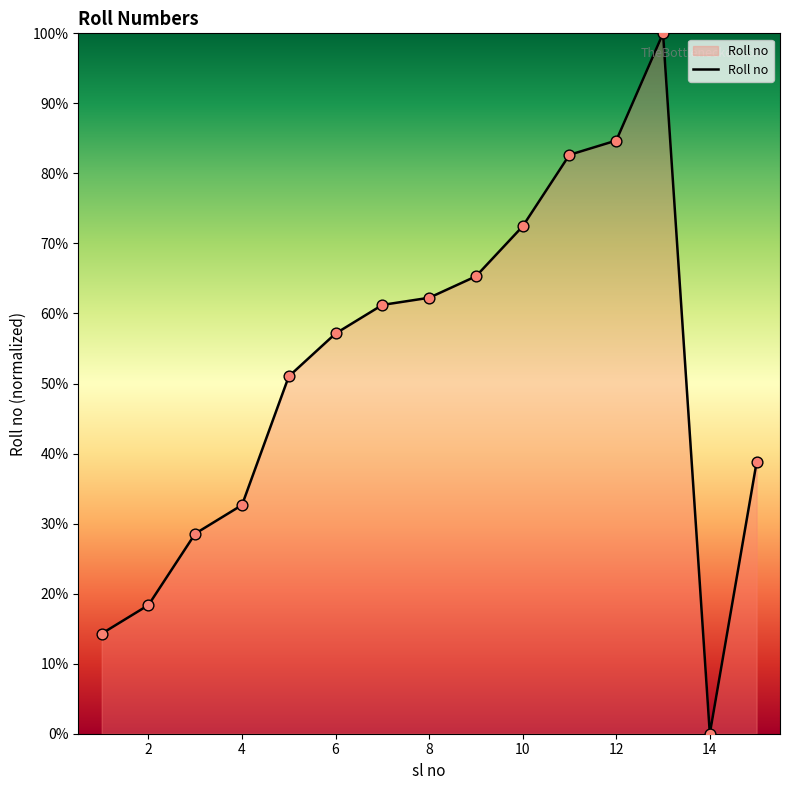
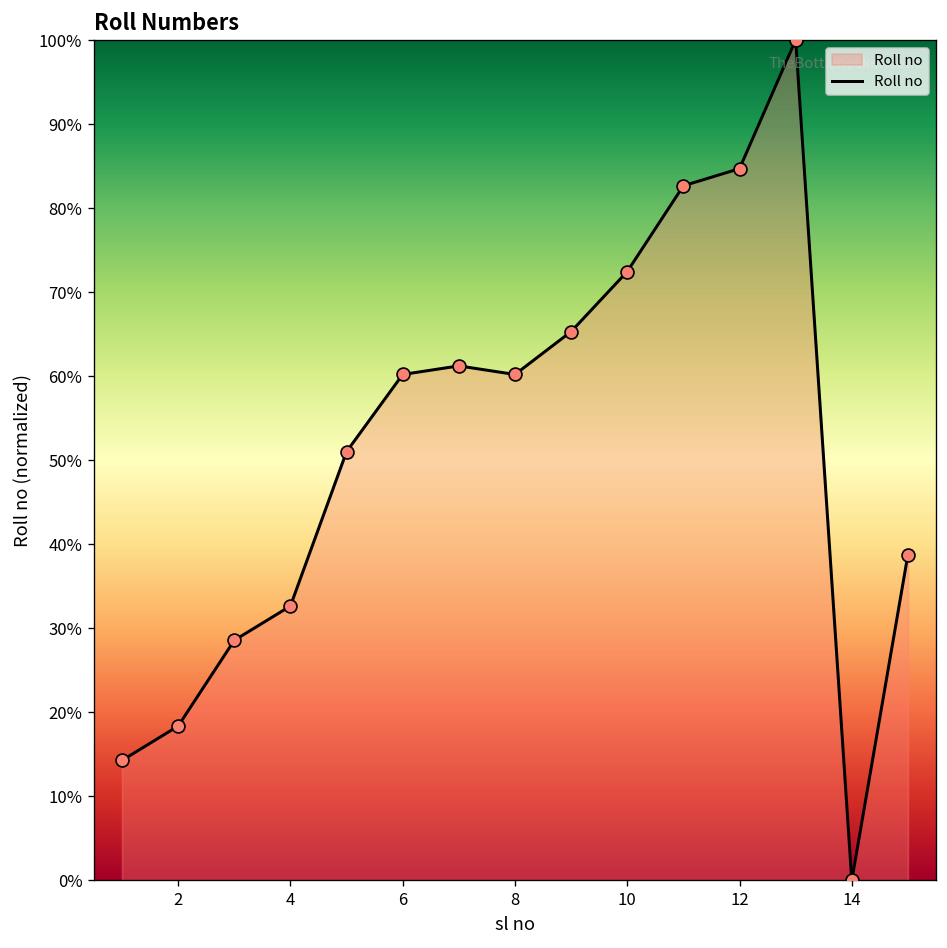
  {
    "2": "18%",
    "4": "33%",
-   "6": "57%",
-   "8": "62%",
+   "6": "60%",
+   "8": "60%",
    "10": "72%",
    "12": "85%",
    "14": "0%"
  }
